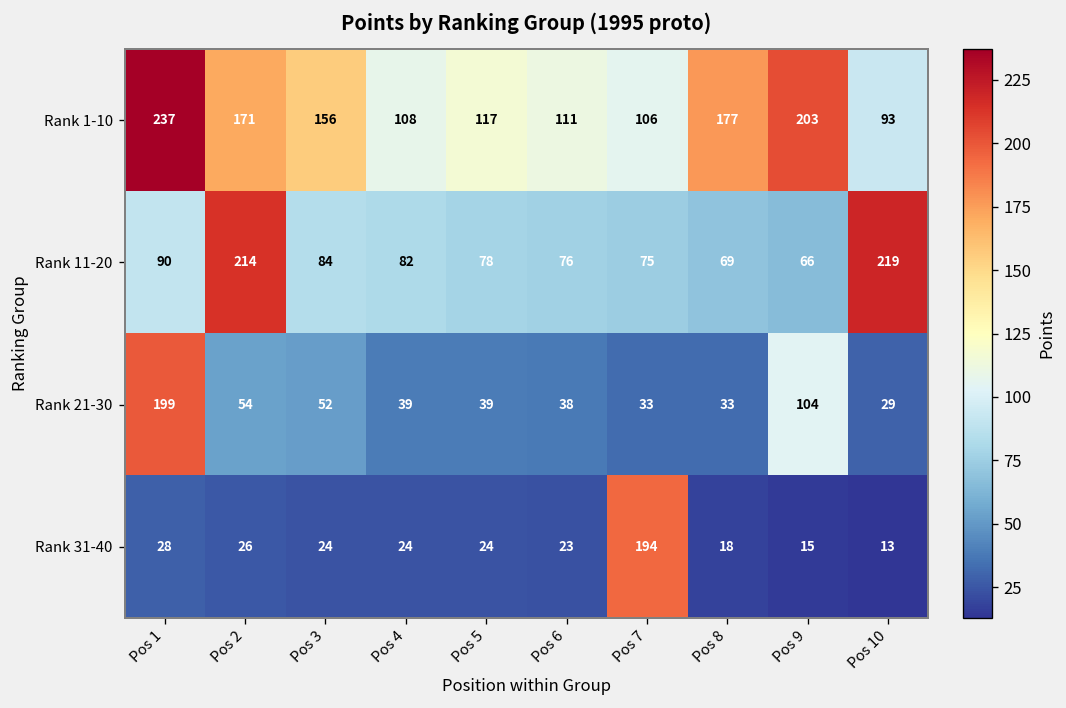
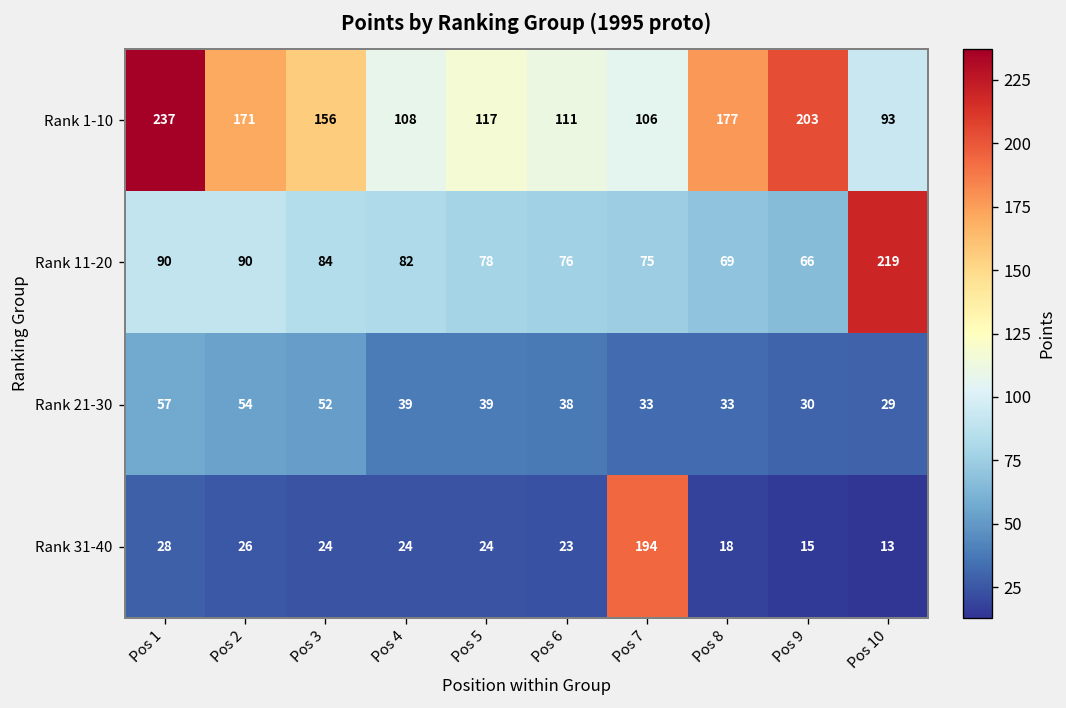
  {
    "Rank 1-10": {
      "Pos 1": 237,
      "Pos 2": 171,
      "Pos 3": 156,
      "Pos 4": 108,
      "Pos 5": 117,
      "Pos 6": 111,
      "Pos 7": 106,
      "Pos 8": 177,
      "Pos 9": 203,
      "Pos 10": 93
    },
    "Rank 11-20": {
      "Pos 1": 90,
-     "Pos 2": 214,
+     "Pos 2": 90,
      "Pos 3": 84,
      "Pos 4": 82,
      "Pos 5": 78,
      "Pos 6": 76,
      "Pos 7": 75,
      "Pos 8": 69,
      "Pos 9": 66,
      "Pos 10": 219
    },
    "Rank 21-30": {
-     "Pos 1": 199,
+     "Pos 1": 57,
      "Pos 2": 54,
      "Pos 3": 52,
      "Pos 4": 39,
      "Pos 5": 39,
      "Pos 6": 38,
      "Pos 7": 33,
      "Pos 8": 33,
-     "Pos 9": 104,
+     "Pos 9": 30,
      "Pos 10": 29
    },
    "Rank 31-40": {
      "Pos 1": 28,
      "Pos 2": 26,
      "Pos 3": 24,
      "Pos 4": 24,
      "Pos 5": 24,
      "Pos 6": 23,
      "Pos 7": 194,
      "Pos 8": 18,
      "Pos 9": 15,
      "Pos 10": 13
    }
  }
